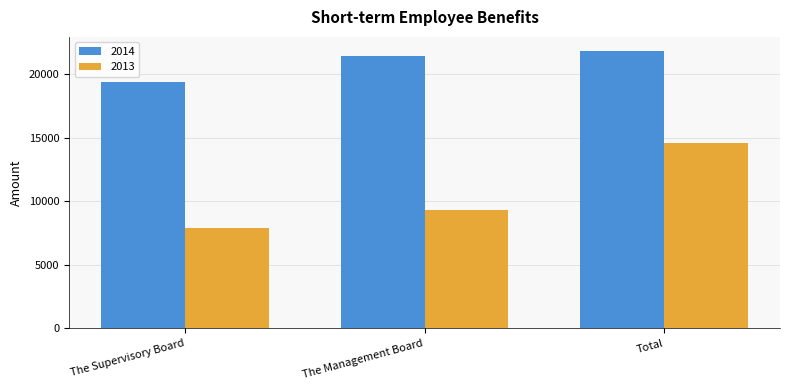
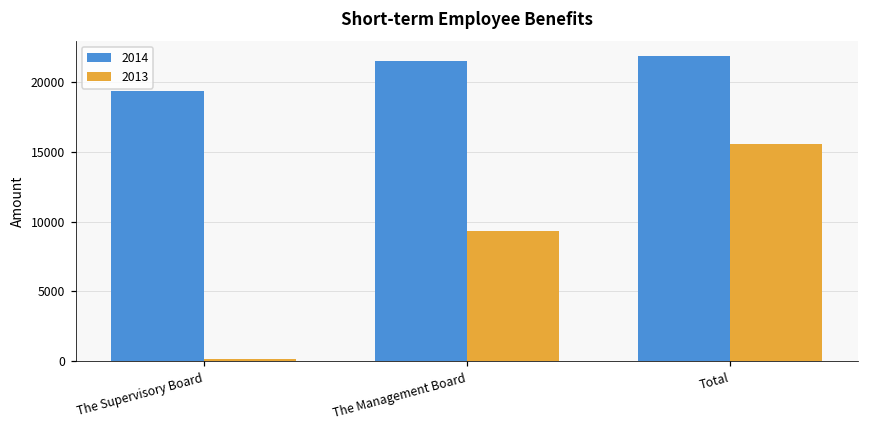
  {
    "2014": {
      "The Supervisory Board": 19400,
      "The Management Board": 21500,
      "Total": 21900
    },
    "2013": {
-     "The Supervisory Board": 7900,
+     "The Supervisory Board": 200,
      "The Management Board": 9300,
-     "Total": 14600
+     "Total": 15500
    }
  }
